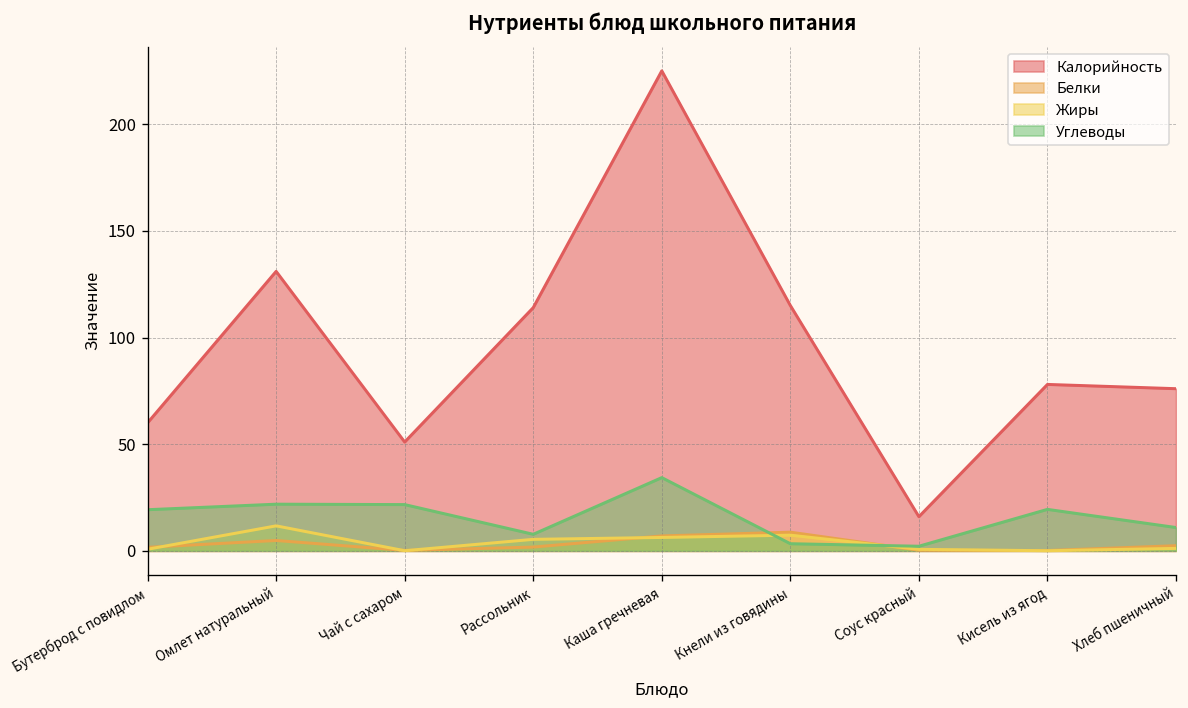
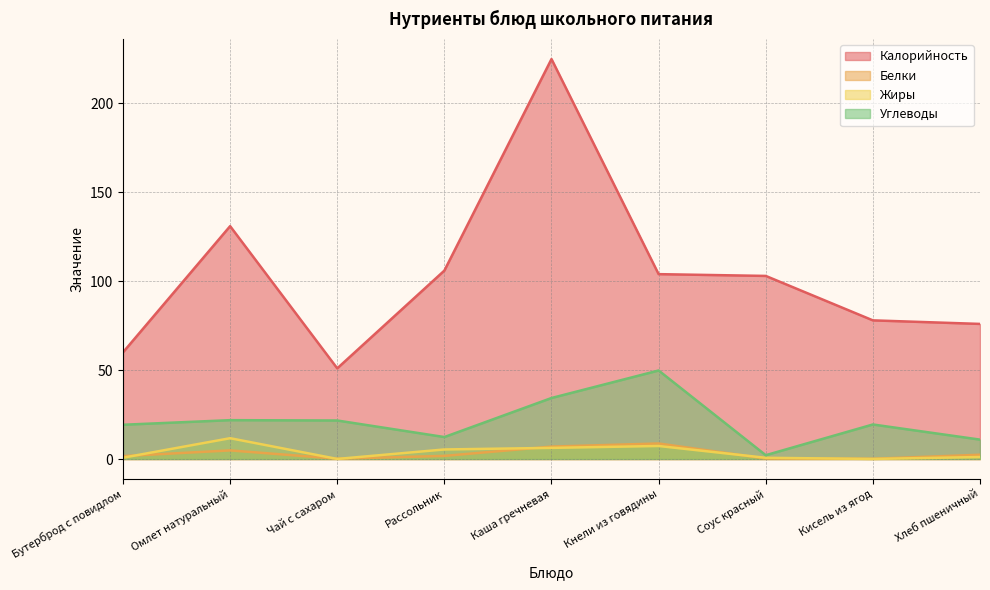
  {
    "Калорийность": {
      "Бутерброд с повидлом": 60,
      "Омлет натуральный": 131,
      "Чай с сахаром": 51,
-     "Рассольник": 114,
+     "Рассольник": 106,
      "Каша гречневая": 225,
-     "Кнели из говядины": 115,
-     "Соус красный": 16,
+     "Кнели из говядины": 104,
+     "Соус красный": 103,
      "Кисель из ягод": 78,
      "Хлеб пшеничный": 76
    },
    "Углеводы": {
      "Бутерброд с повидлом": 19,
      "Омлет натуральный": 22,
      "Чай с сахаром": 22,
-     "Рассольник": 8,
+     "Рассольник": 12,
      "Каша гречневая": 34,
-     "Кнели из говядины": 3,
+     "Кнели из говядины": 50,
      "Соус красный": 2,
      "Кисель из ягод": 19,
      "Хлеб пшеничный": 11
    }
  }
